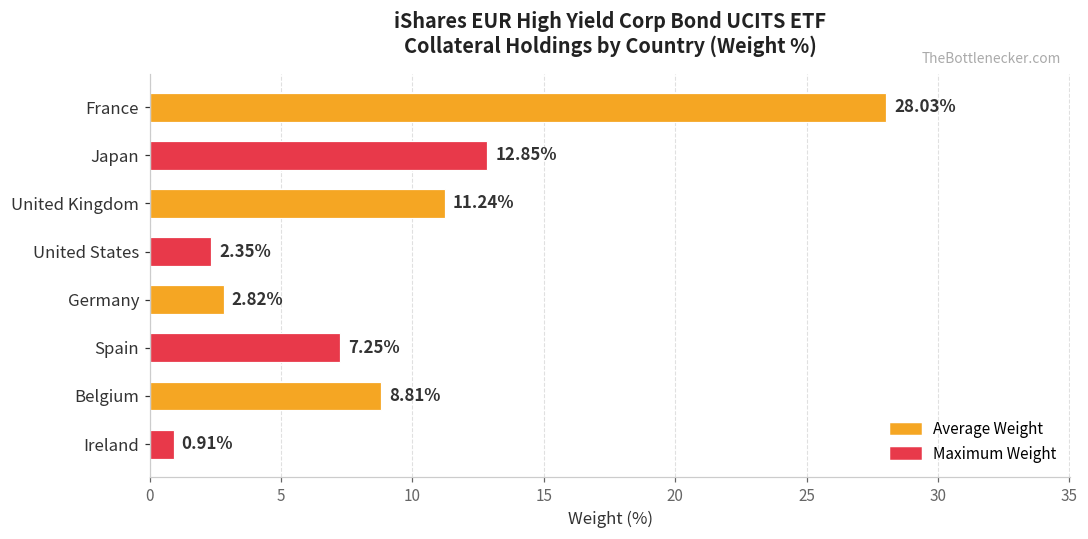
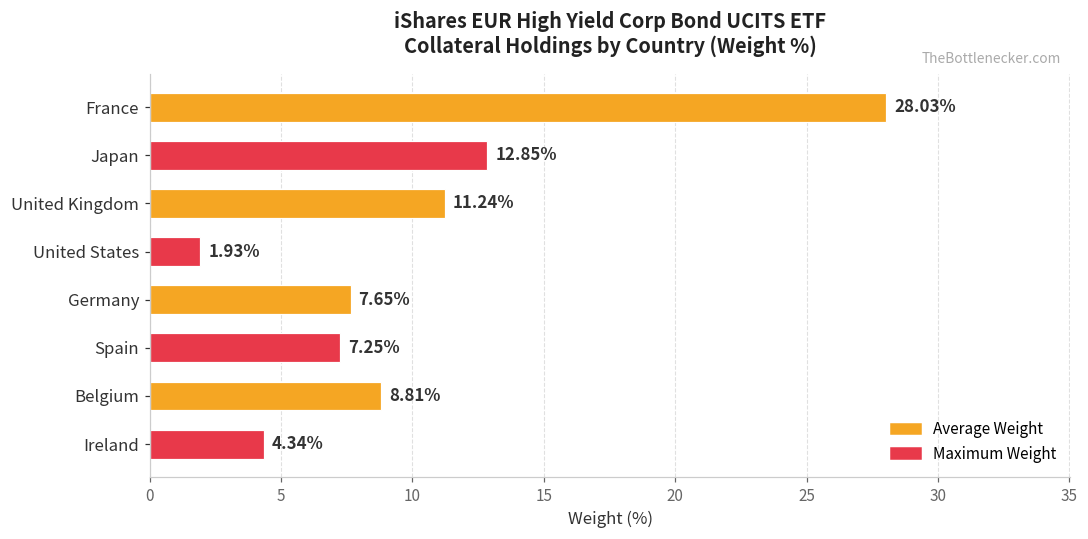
  {
    "France": "28.03%",
    "Japan": "12.85%",
    "United Kingdom": "11.24%",
-   "United States": "2.35%",
-   "Germany": "2.82%",
+   "United States": "1.93%",
+   "Germany": "7.65%",
    "Spain": "7.25%",
    "Belgium": "8.81%",
-   "Ireland": "0.91%"
+   "Ireland": "4.34%"
  }
